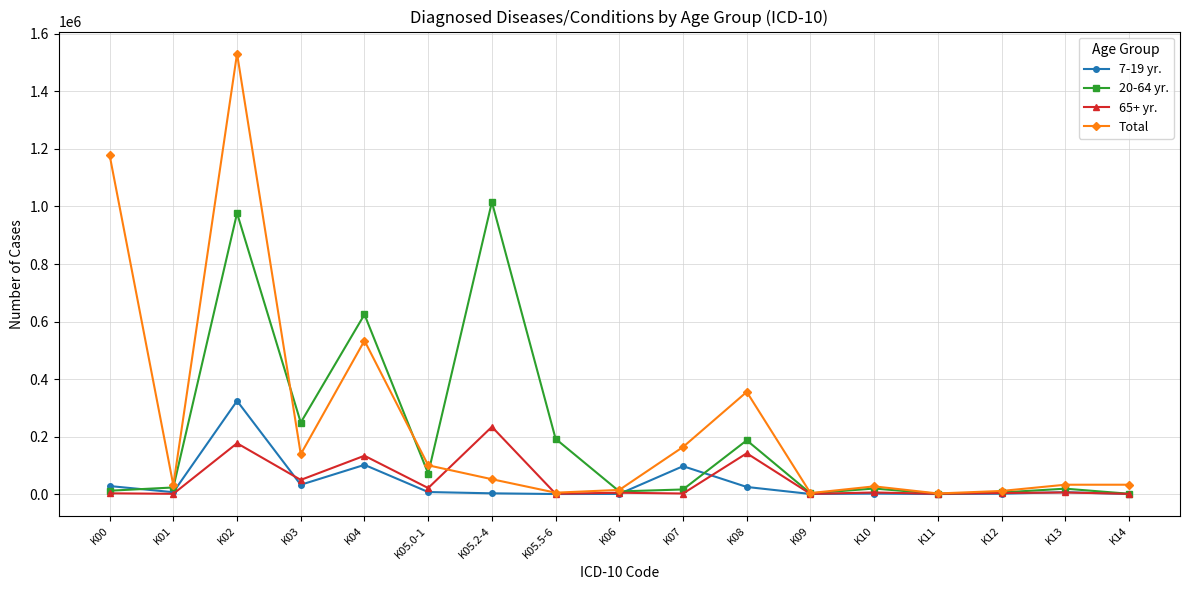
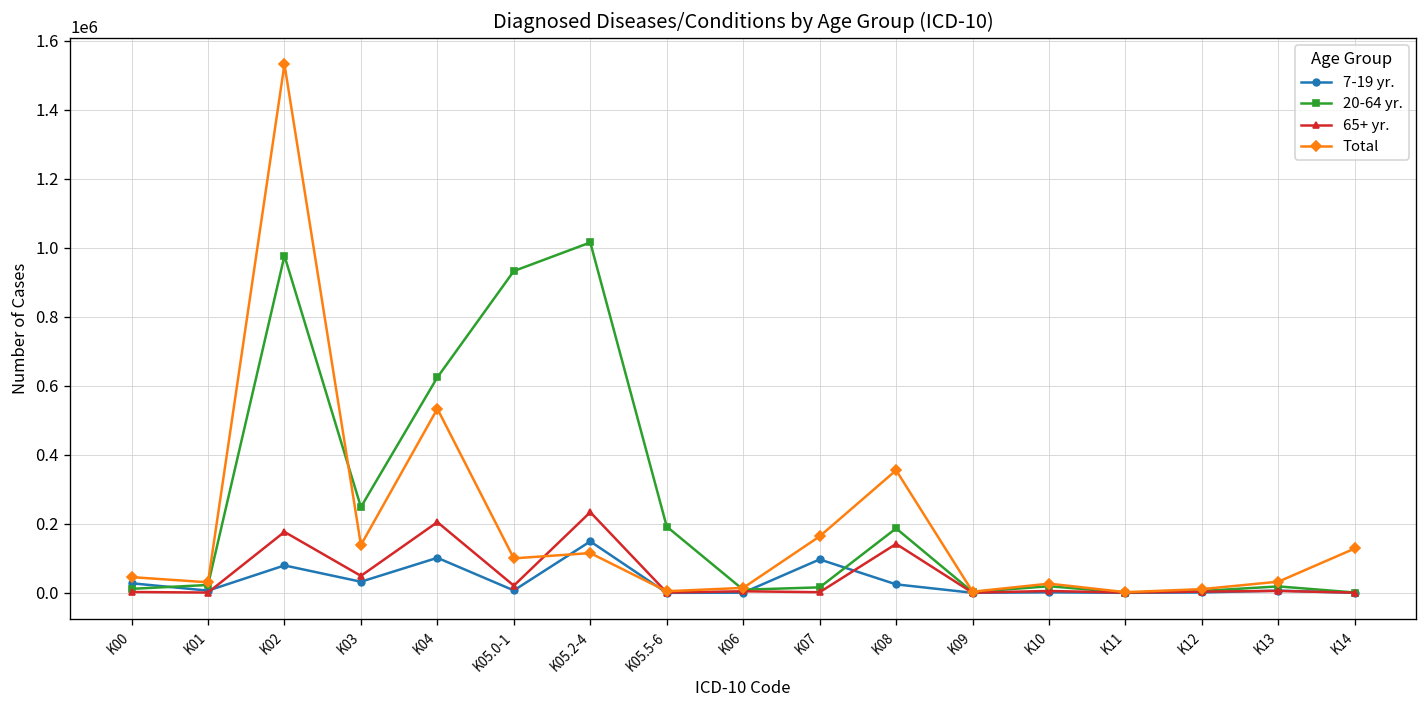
  {
    "7-19 yr.": {
      "K00": 30000,
-     "K02": 320000,
+     "K02": 80000,
      "K03": 30000,
      "K04": 100000,
      "K05.0-1": 10000,
-     "K05.2-4": 0,
+     "K05.2-4": 150000,
      "K07": 100000,
      "K08": 20000
    },
    "20-64 yr.": {
      "K00": 10000,
      "K02": 980000,
      "K03": 250000,
      "K04": 620000,
-     "K05.0-1": 70000,
+     "K05.0-1": 930000,
      "K05.2-4": 1020000,
      "K05.5-6": 190000,
      "K07": 20000,
      "K08": 190000,
      "K13": 20000
    },
    "65+ yr.": {
      "K00": 0,
      "K02": 180000,
      "K03": 50000,
-     "K04": 130000,
+     "K04": 210000,
      "K05.0-1": 20000,
      "K05.2-4": 230000,
      "K07": 0,
      "K08": 140000
    },
    "Total": {
-     "K00": 1180000,
+     "K00": 50000,
      "K02": 1530000,
      "K03": 140000,
      "K04": 530000,
      "K05.0-1": 100000,
-     "K05.2-4": 50000,
+     "K05.2-4": 120000,
      "K07": 160000,
      "K08": 360000,
      "K13": 30000,
-     "K14": 30000
+     "K14": 130000
    }
  }
